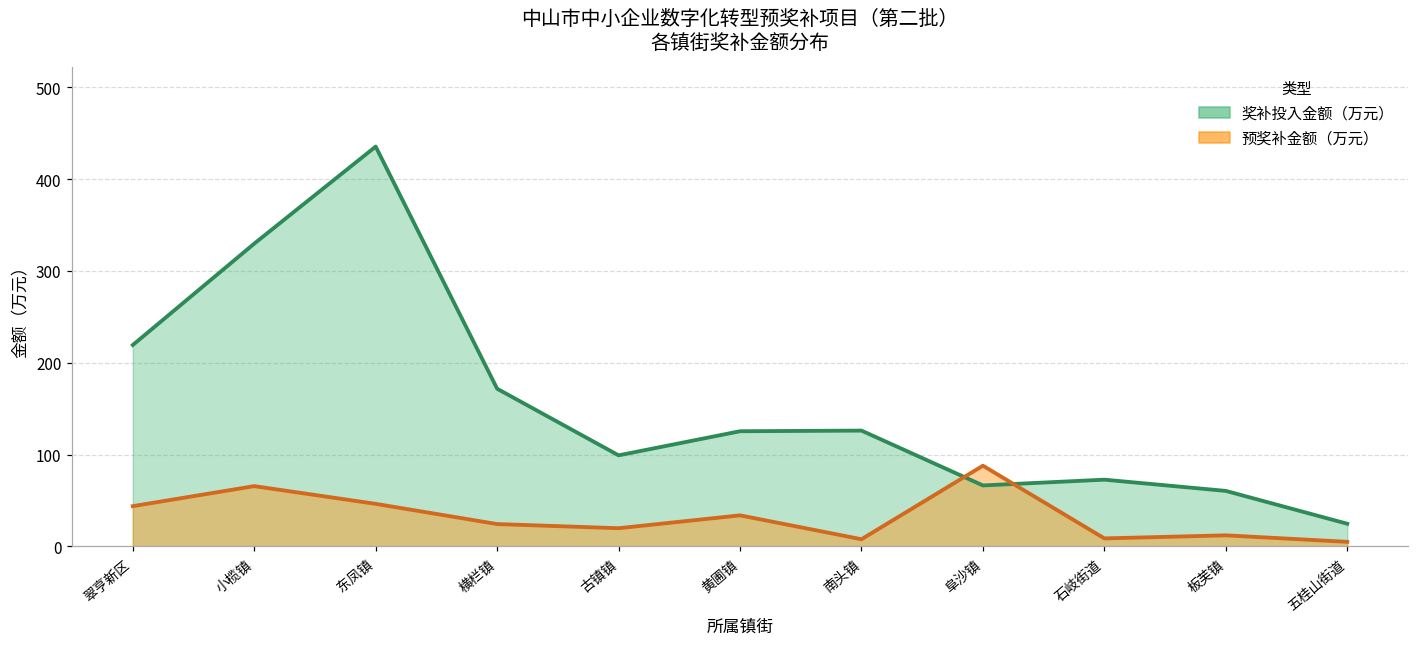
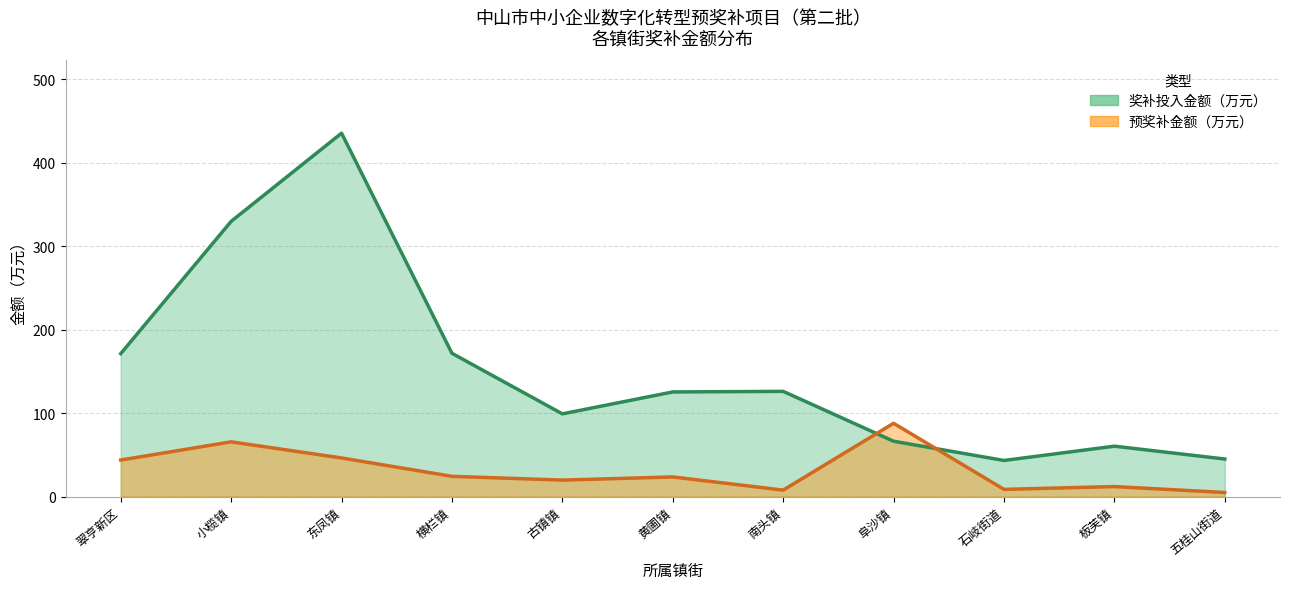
  {
    "奖补投入金额（万元）": {
-     "翠亨新区": 220,
+     "翠亨新区": 170,
      "小榄镇": 330,
      "东凤镇": 440,
      "横栏镇": 170,
      "古镇镇": 100,
      "黄圃镇": 130,
      "南头镇": 130,
      "阜沙镇": 70,
-     "石岐街道": 70,
+     "石岐街道": 40,
      "板芙镇": 60,
-     "五桂山街道": 20
+     "五桂山街道": 50
    },
    "预奖补金额（万元）": {
      "翠亨新区": 40,
      "小榄镇": 70,
      "东凤镇": 50,
      "横栏镇": 20,
      "古镇镇": 20,
-     "黄圃镇": 30,
+     "黄圃镇": 20,
      "南头镇": 10,
      "阜沙镇": 90,
      "石岐街道": 10,
      "板芙镇": 10,
      "五桂山街道": 0
    }
  }
